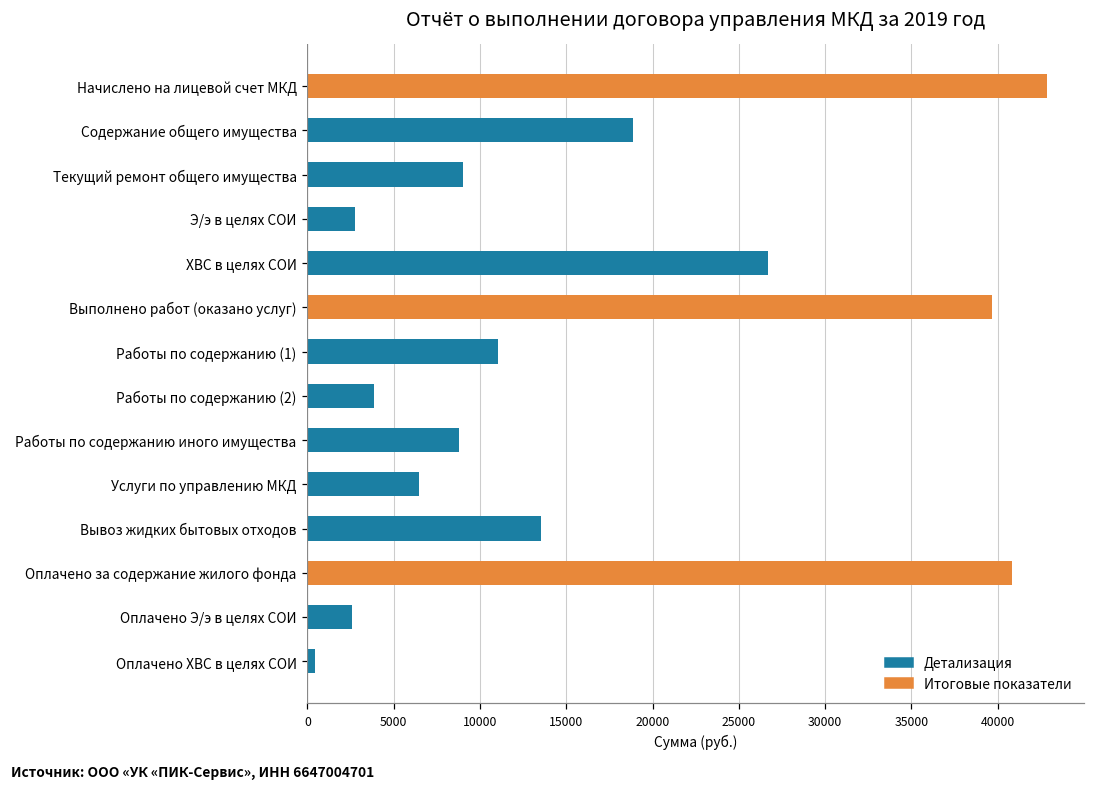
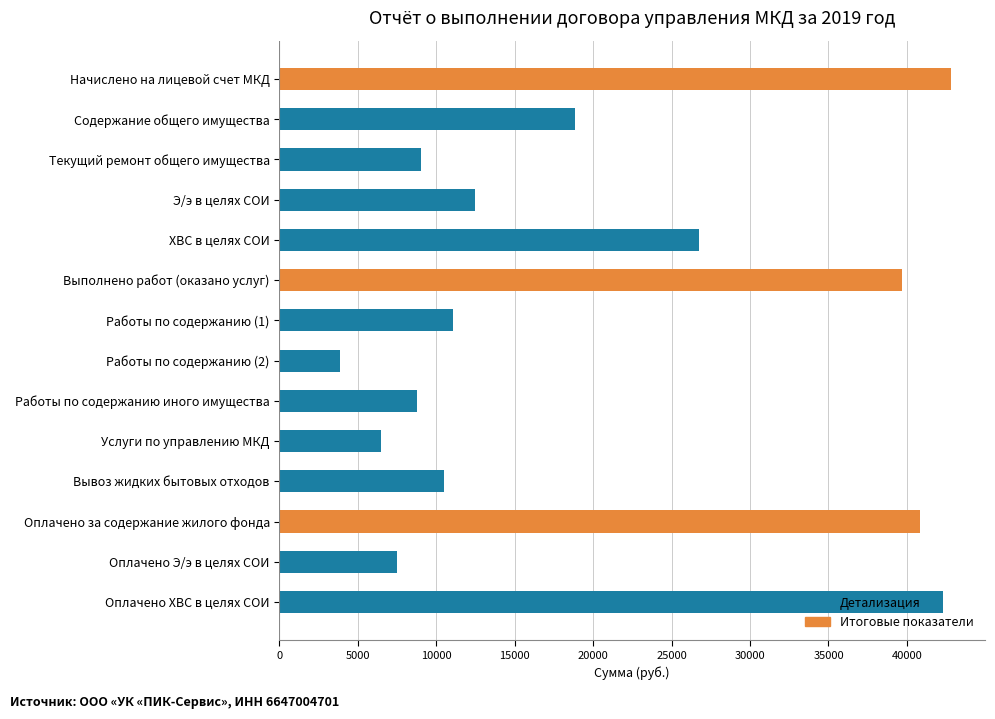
  {
    "Начислено на лицевой счет МКД": 42800,
    "Содержание общего имущества": 18800,
    "Текущий ремонт общего имущества": 9000,
-   "Э/э в целях СОИ": 2700,
+   "Э/э в целях СОИ": 12400,
    "ХВС в целях СОИ": 26700,
    "Выполнено работ (оказано услуг)": 39700,
    "Работы по содержанию (1)": 11100,
    "Работы по содержанию (2)": 3900,
    "Работы по содержанию иного имущества": 8800,
    "Услуги по управлению МКД": 6500,
-   "Вывоз жидких бытовых отходов": 13500,
+   "Вывоз жидких бытовых отходов": 10500,
    "Оплачено за содержание жилого фонда": 40800,
-   "Оплачено Э/э в целях СОИ": 2600,
-   "Оплачено ХВС в целях СОИ": 400
+   "Оплачено Э/э в целях СОИ": 7500,
+   "Оплачено ХВС в целях СОИ": 42300
  }
